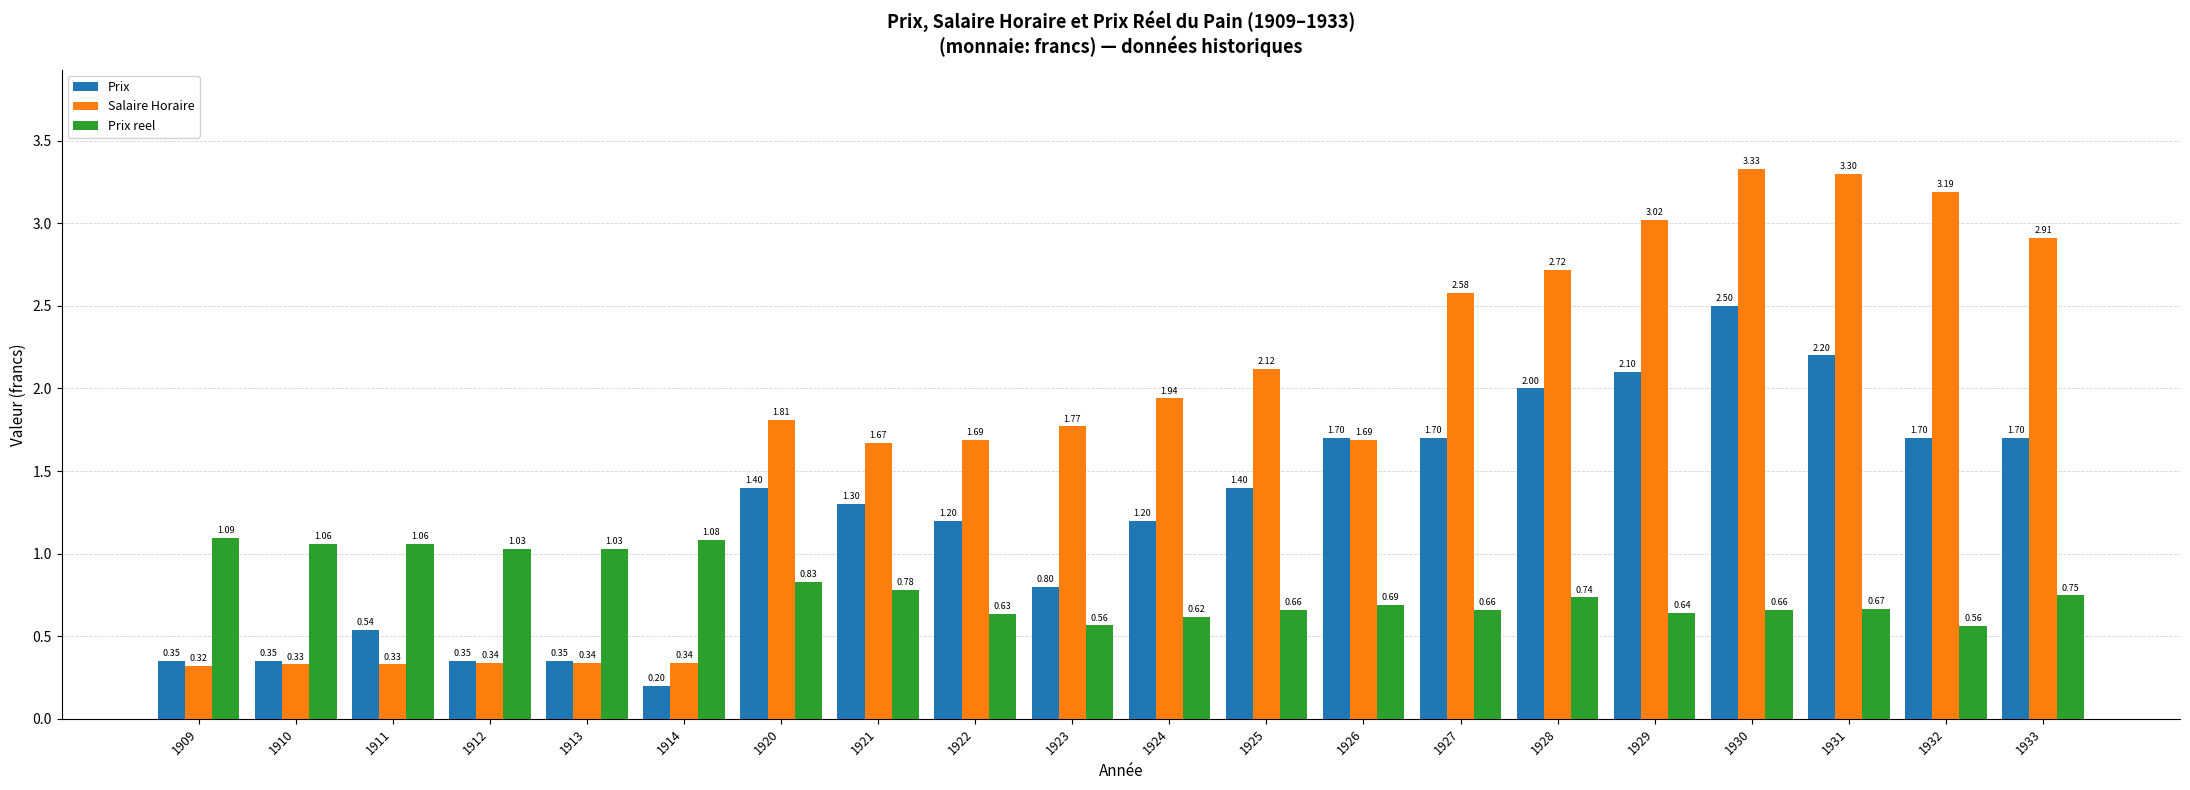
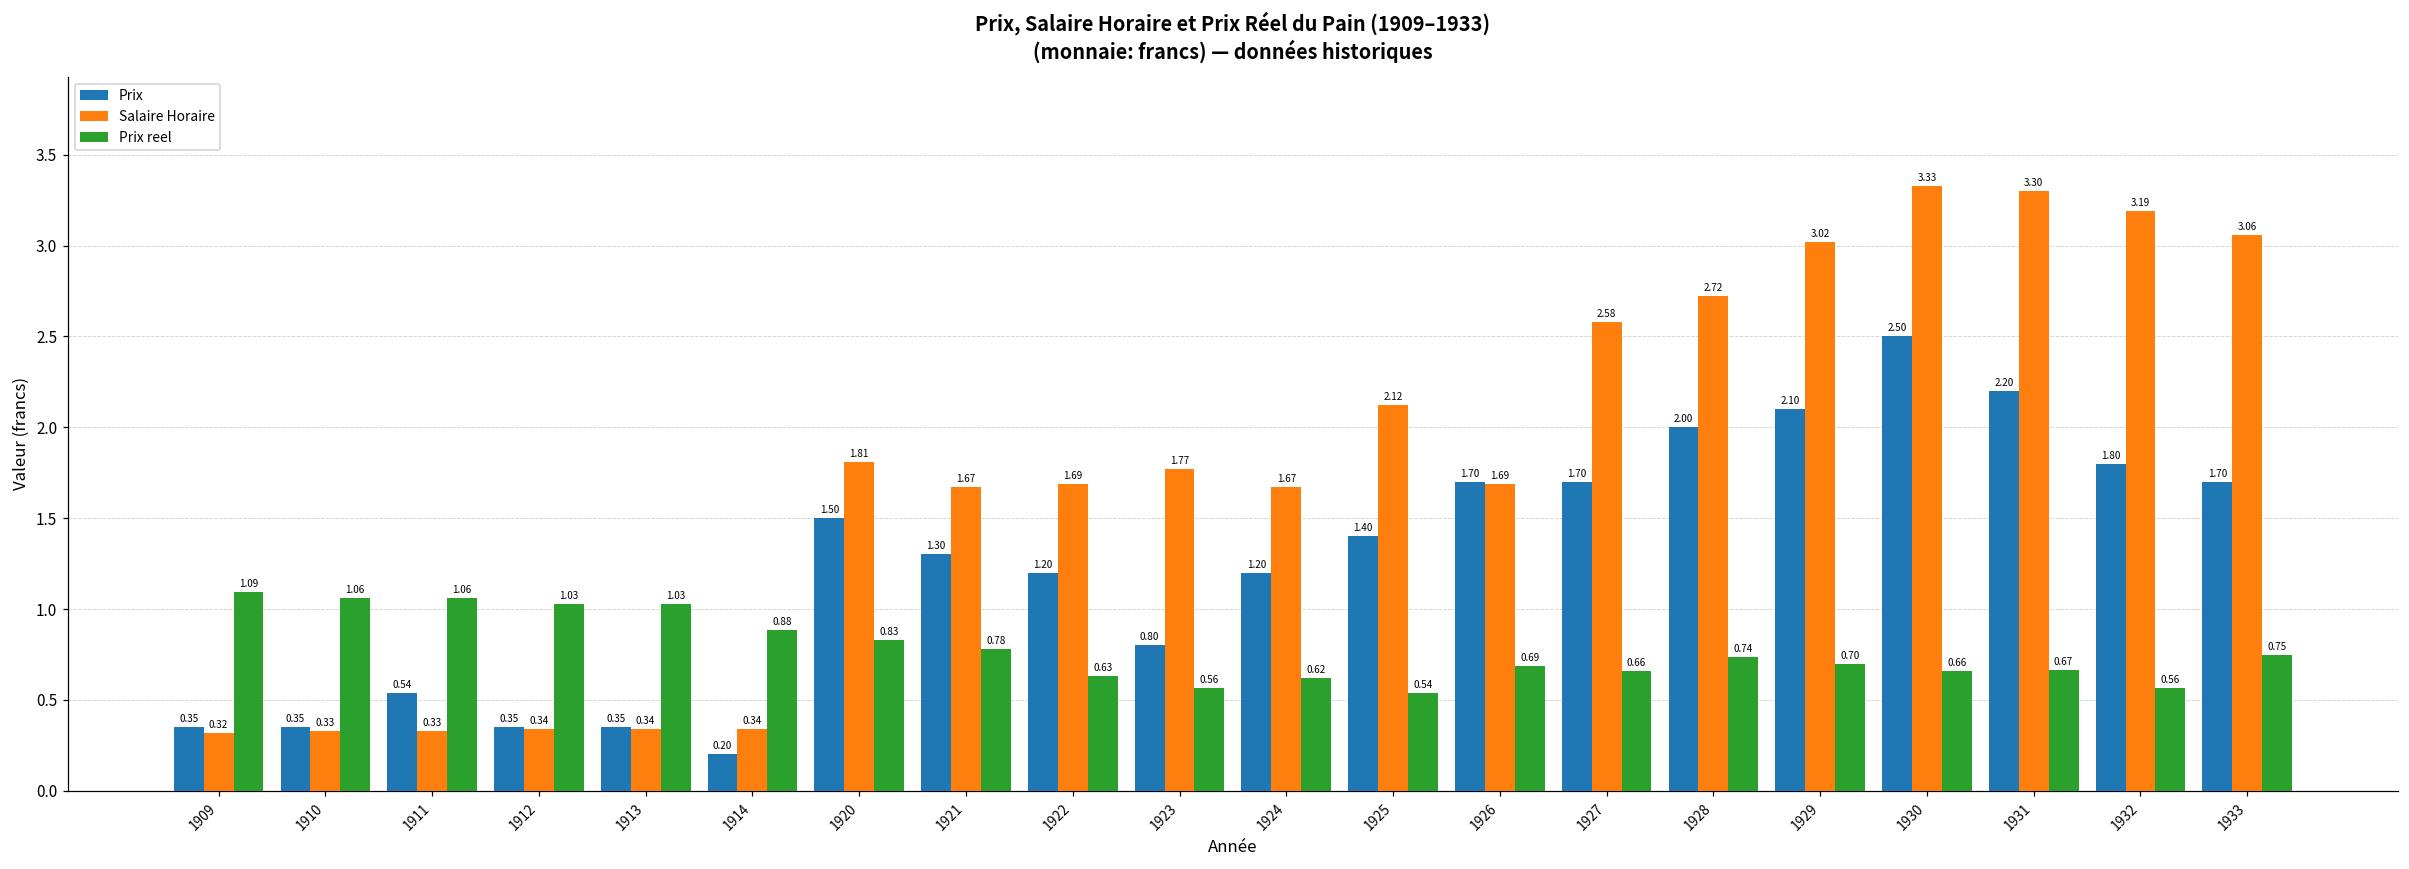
  {
    "Prix": {
      "1909": 0.35,
      "1910": 0.35,
      "1911": 0.54,
      "1912": 0.35,
      "1913": 0.35,
      "1914": 0.20,
-     "1920": 1.40,
+     "1920": 1.50,
      "1921": 1.30,
      "1922": 1.20,
      "1923": 0.80,
      "1924": 1.20,
      "1925": 1.40,
      "1926": 1.70,
      "1927": 1.70,
      "1928": 2.00,
      "1929": 2.10,
      "1930": 2.50,
      "1931": 2.20,
-     "1932": 1.70,
+     "1932": 1.80,
      "1933": 1.70
    },
    "Salaire Horaire": {
      "1909": 0.32,
      "1910": 0.33,
      "1911": 0.33,
      "1912": 0.34,
      "1913": 0.34,
      "1914": 0.34,
      "1920": 1.81,
      "1921": 1.67,
      "1922": 1.69,
      "1923": 1.77,
-     "1924": 1.94,
+     "1924": 1.67,
      "1925": 2.12,
      "1926": 1.69,
      "1927": 2.58,
      "1928": 2.72,
      "1929": 3.02,
      "1930": 3.33,
      "1931": 3.30,
      "1932": 3.19,
-     "1933": 2.91
+     "1933": 3.06
    },
    "Prix reel": {
      "1909": 1.09,
      "1910": 1.06,
      "1911": 1.06,
      "1912": 1.03,
      "1913": 1.03,
-     "1914": 1.08,
+     "1914": 0.88,
      "1920": 0.83,
      "1921": 0.78,
      "1922": 0.63,
      "1923": 0.56,
      "1924": 0.62,
-     "1925": 0.66,
+     "1925": 0.54,
      "1926": 0.69,
      "1927": 0.66,
      "1928": 0.74,
-     "1929": 0.64,
+     "1929": 0.70,
      "1930": 0.66,
      "1931": 0.67,
      "1932": 0.56,
      "1933": 0.75
    }
  }
